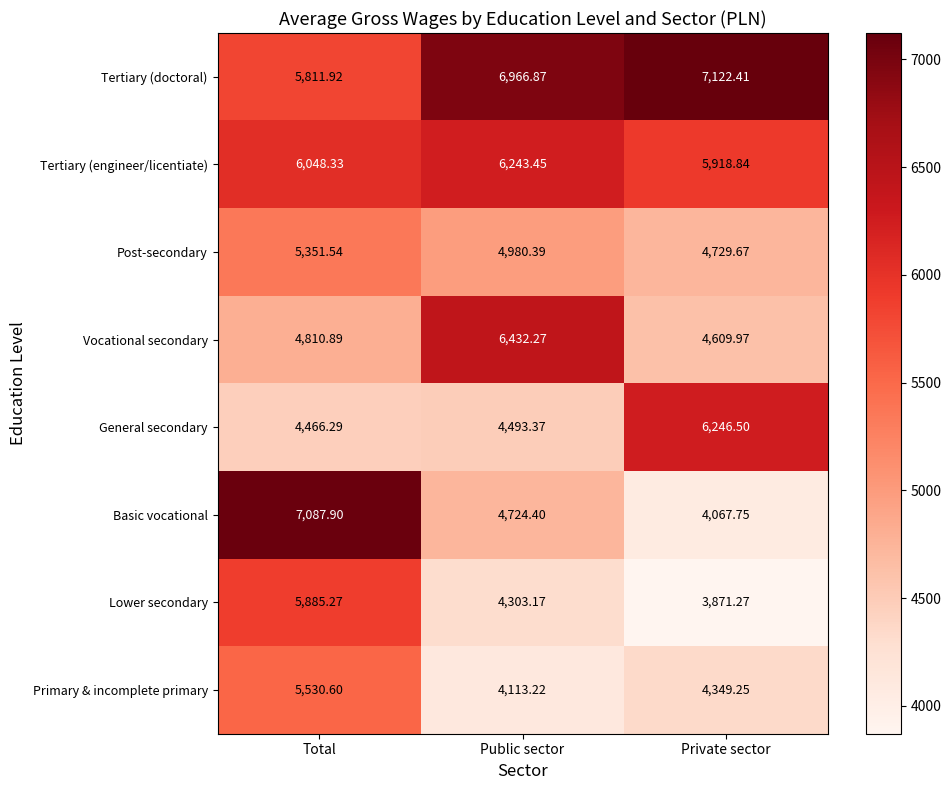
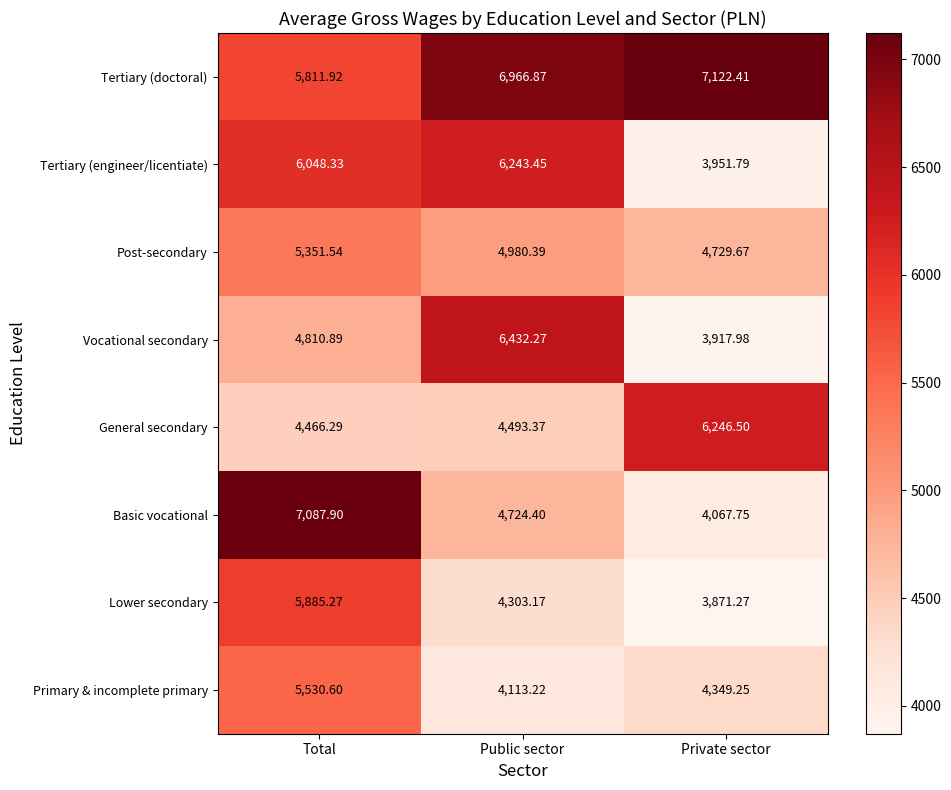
  {
    "Tertiary (doctoral)": {
      "Total": "5,811.92",
      "Public sector": "6,966.87",
      "Private sector": "7,122.41"
    },
    "Tertiary (engineer/licentiate)": {
      "Total": "6,048.33",
      "Public sector": "6,243.45",
-     "Private sector": "5,918.84"
+     "Private sector": "3,951.79"
    },
    "Post-secondary": {
      "Total": "5,351.54",
      "Public sector": "4,980.39",
      "Private sector": "4,729.67"
    },
    "Vocational secondary": {
      "Total": "4,810.89",
      "Public sector": "6,432.27",
-     "Private sector": "4,609.97"
+     "Private sector": "3,917.98"
    },
    "General secondary": {
      "Total": "4,466.29",
      "Public sector": "4,493.37",
      "Private sector": "6,246.50"
    },
    "Basic vocational": {
      "Total": "7,087.90",
      "Public sector": "4,724.40",
      "Private sector": "4,067.75"
    },
    "Lower secondary": {
      "Total": "5,885.27",
      "Public sector": "4,303.17",
      "Private sector": "3,871.27"
    },
    "Primary & incomplete primary": {
      "Total": "5,530.60",
      "Public sector": "4,113.22",
      "Private sector": "4,349.25"
    }
  }
